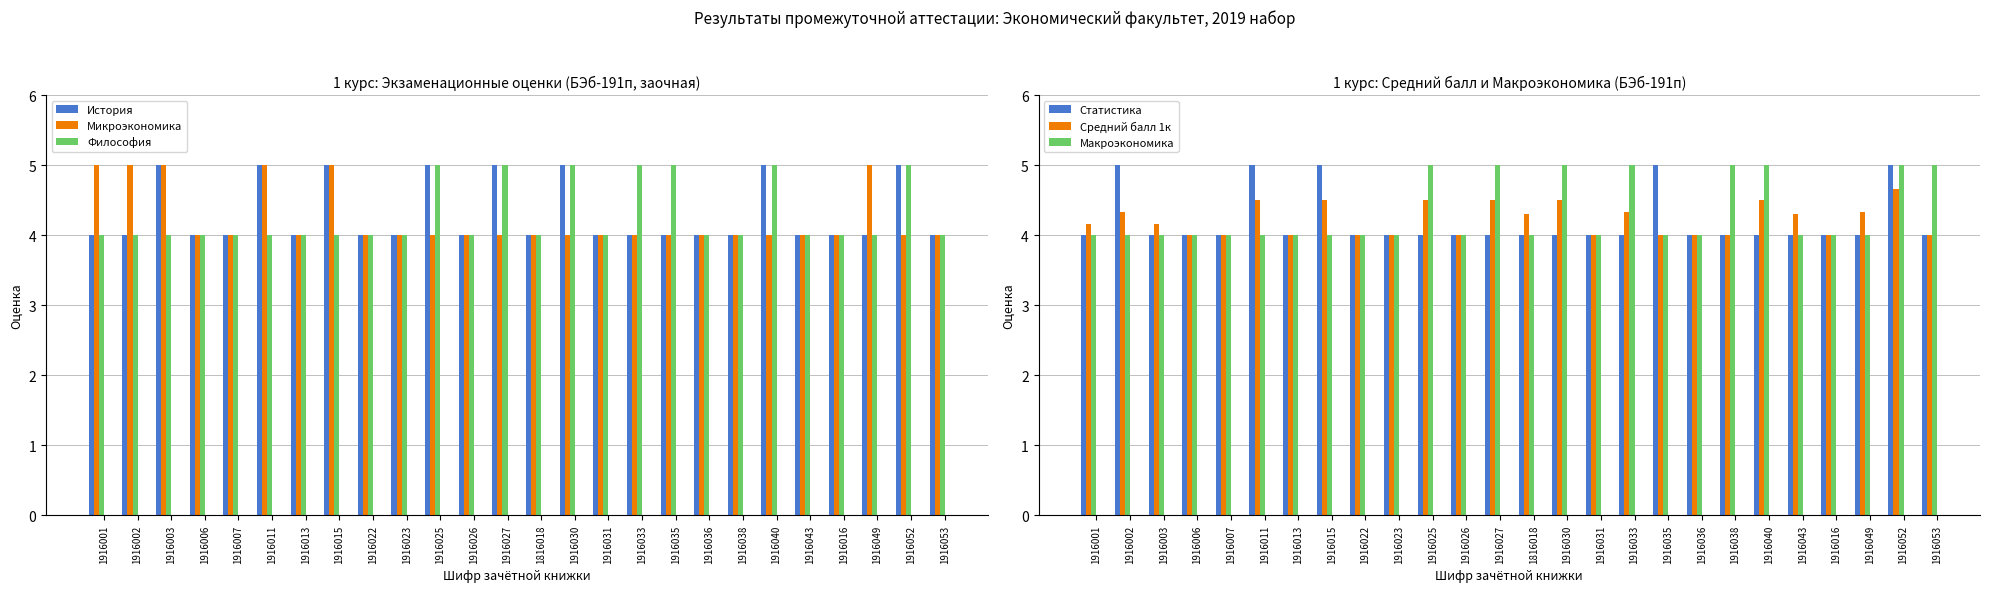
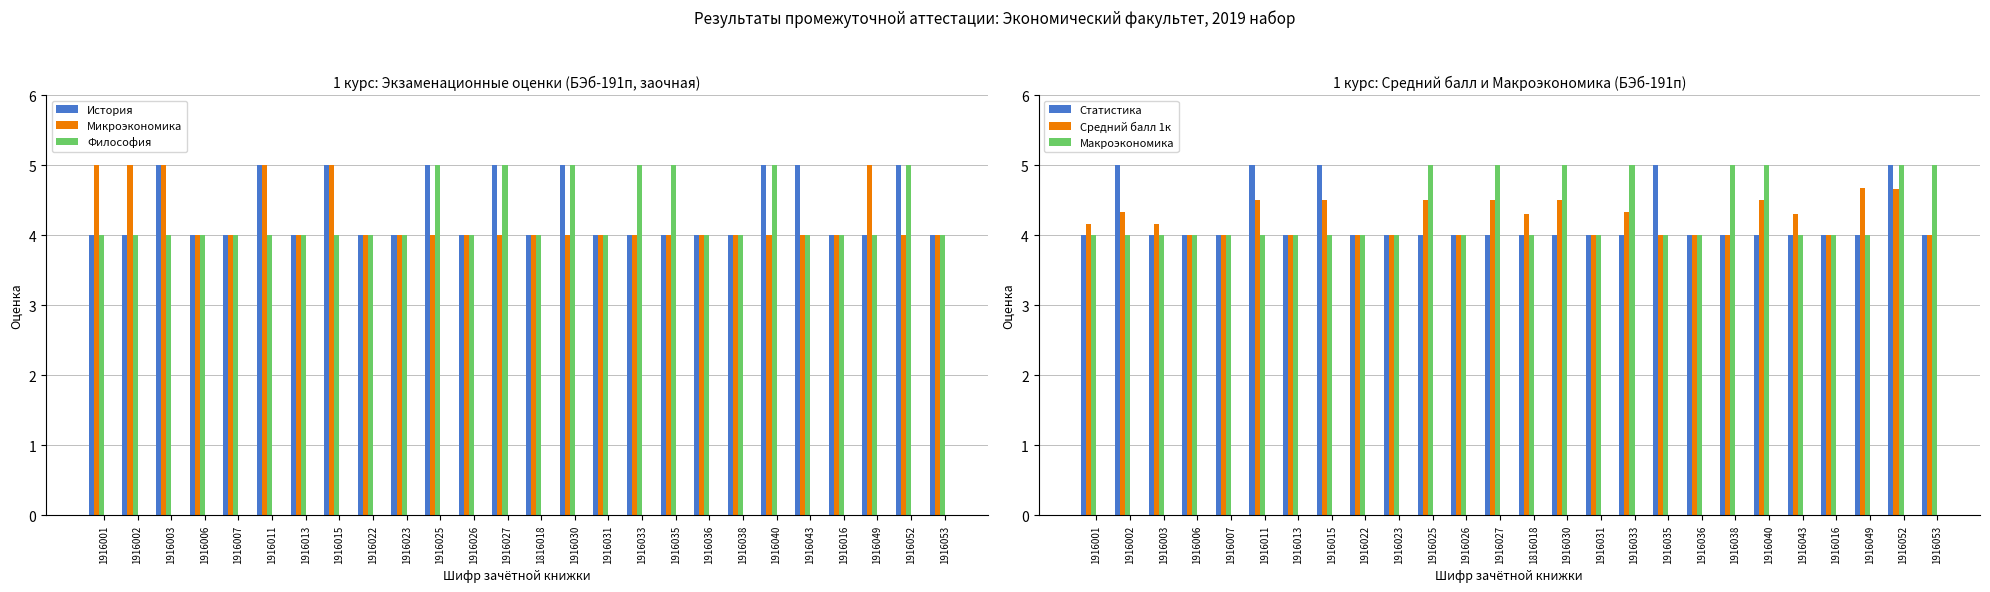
  {
    "1 курс: Экзаменационные оценки (БЭб-191п, заочная)": {
      "История": {
        "1916001": 4,
        "1916002": 4,
        "1916003": 5,
        "1916006": 4,
        "1916007": 4,
        "1916011": 5,
        "1916013": 4,
        "1916015": 5,
        "1916022": 4,
        "1916023": 4,
        "1916025": 5,
        "1916026": 4,
        "1916027": 5,
        "1816018": 4,
        "1916030": 5,
        "1916031": 4,
        "1916033": 4,
        "1916035": 4,
        "1916036": 4,
        "1916038": 4,
        "1916040": 5,
-       "1916043": 4,
+       "1916043": 5,
        "1916016": 4,
        "1916049": 4,
        "1916052": 5,
        "1916053": 4
      },
      "Микроэкономика": {
        "1916001": 5,
        "1916002": 5,
        "1916003": 5,
        "1916006": 4,
        "1916007": 4,
        "1916011": 5,
        "1916013": 4,
        "1916015": 5,
        "1916022": 4,
        "1916023": 4,
        "1916025": 4,
        "1916026": 4,
        "1916027": 4,
        "1816018": 4,
        "1916030": 4,
        "1916031": 4,
        "1916033": 4,
        "1916035": 4,
        "1916036": 4,
        "1916038": 4,
        "1916040": 4,
        "1916043": 4,
        "1916016": 4,
        "1916049": 5,
        "1916052": 4,
        "1916053": 4
      },
      "Философия": {
        "1916001": 4,
        "1916002": 4,
        "1916003": 4,
        "1916006": 4,
        "1916007": 4,
        "1916011": 4,
        "1916013": 4,
        "1916015": 4,
        "1916022": 4,
        "1916023": 4,
        "1916025": 5,
        "1916026": 4,
        "1916027": 5,
        "1816018": 4,
        "1916030": 5,
        "1916031": 4,
        "1916033": 5,
        "1916035": 5,
        "1916036": 4,
        "1916038": 4,
        "1916040": 5,
        "1916043": 4,
        "1916016": 4,
        "1916049": 4,
        "1916052": 5,
        "1916053": 4
      }
    },
    "1 курс: Средний балл и Макроэкономика (БЭб-191п)": {
      "Статистика": {
        "1916001": 4.0,
        "1916002": 5.0,
        "1916003": 4.0,
        "1916006": 4.0,
        "1916007": 4.0,
        "1916011": 5.0,
        "1916013": 4.0,
        "1916015": 5.0,
        "1916022": 4.0,
        "1916023": 4.0,
        "1916025": 4.0,
        "1916026": 4.0,
        "1916027": 4.0,
        "1816018": 4.0,
        "1916030": 4.0,
        "1916031": 4.0,
        "1916033": 4.0,
        "1916035": 5.0,
        "1916036": 4.0,
        "1916038": 4.0,
        "1916040": 4.0,
        "1916043": 4.0,
        "1916016": 4.0,
        "1916049": 4.0,
        "1916052": 5.0,
        "1916053": 4.0
      },
      "Средний балл 1к": {
        "1916001": 4.2,
        "1916002": 4.3,
        "1916003": 4.2,
        "1916006": 4.0,
        "1916007": 4.0,
        "1916011": 4.5,
        "1916013": 4.0,
        "1916015": 4.5,
        "1916022": 4.0,
        "1916023": 4.0,
        "1916025": 4.5,
        "1916026": 4.0,
        "1916027": 4.5,
        "1816018": 4.3,
        "1916030": 4.5,
        "1916031": 4.0,
        "1916033": 4.3,
        "1916035": 4.0,
        "1916036": 4.0,
        "1916038": 4.0,
        "1916040": 4.5,
        "1916043": 4.3,
        "1916016": 4.0,
-       "1916049": 4.3,
+       "1916049": 4.7,
        "1916052": 4.7,
        "1916053": 4.0
      },
      "Макроэкономика": {
        "1916001": 4.0,
        "1916002": 4.0,
        "1916003": 4.0,
        "1916006": 4.0,
        "1916007": 4.0,
        "1916011": 4.0,
        "1916013": 4.0,
        "1916015": 4.0,
        "1916022": 4.0,
        "1916023": 4.0,
        "1916025": 5.0,
        "1916026": 4.0,
        "1916027": 5.0,
        "1816018": 4.0,
        "1916030": 5.0,
        "1916031": 4.0,
        "1916033": 5.0,
        "1916035": 4.0,
        "1916036": 4.0,
        "1916038": 5.0,
        "1916040": 5.0,
        "1916043": 4.0,
        "1916016": 4.0,
        "1916049": 4.0,
        "1916052": 5.0,
        "1916053": 5.0
      }
    }
  }
